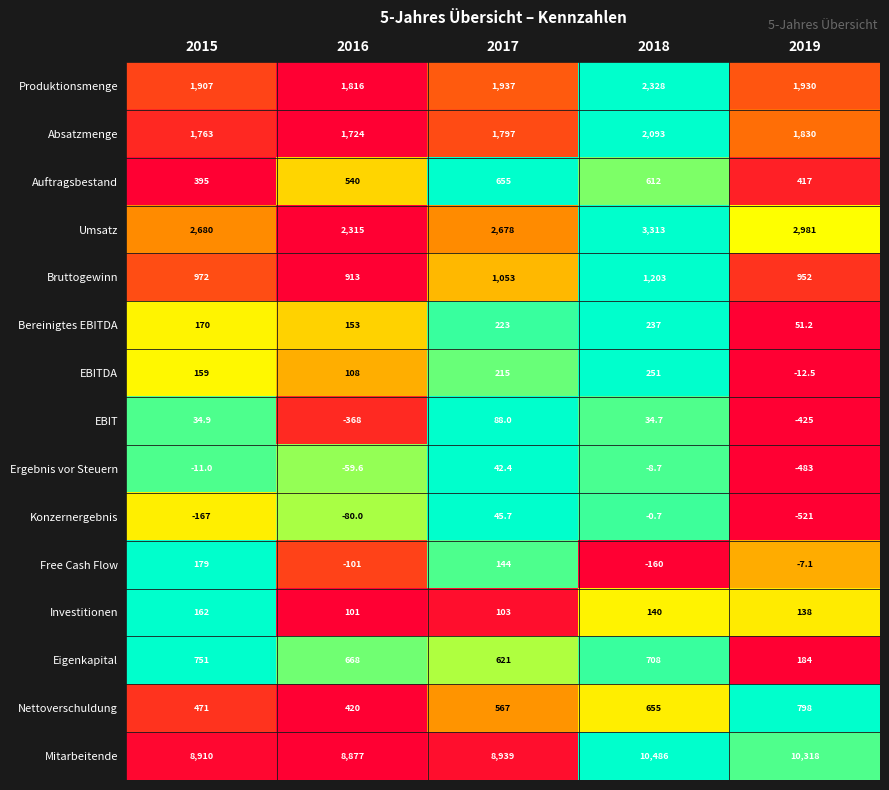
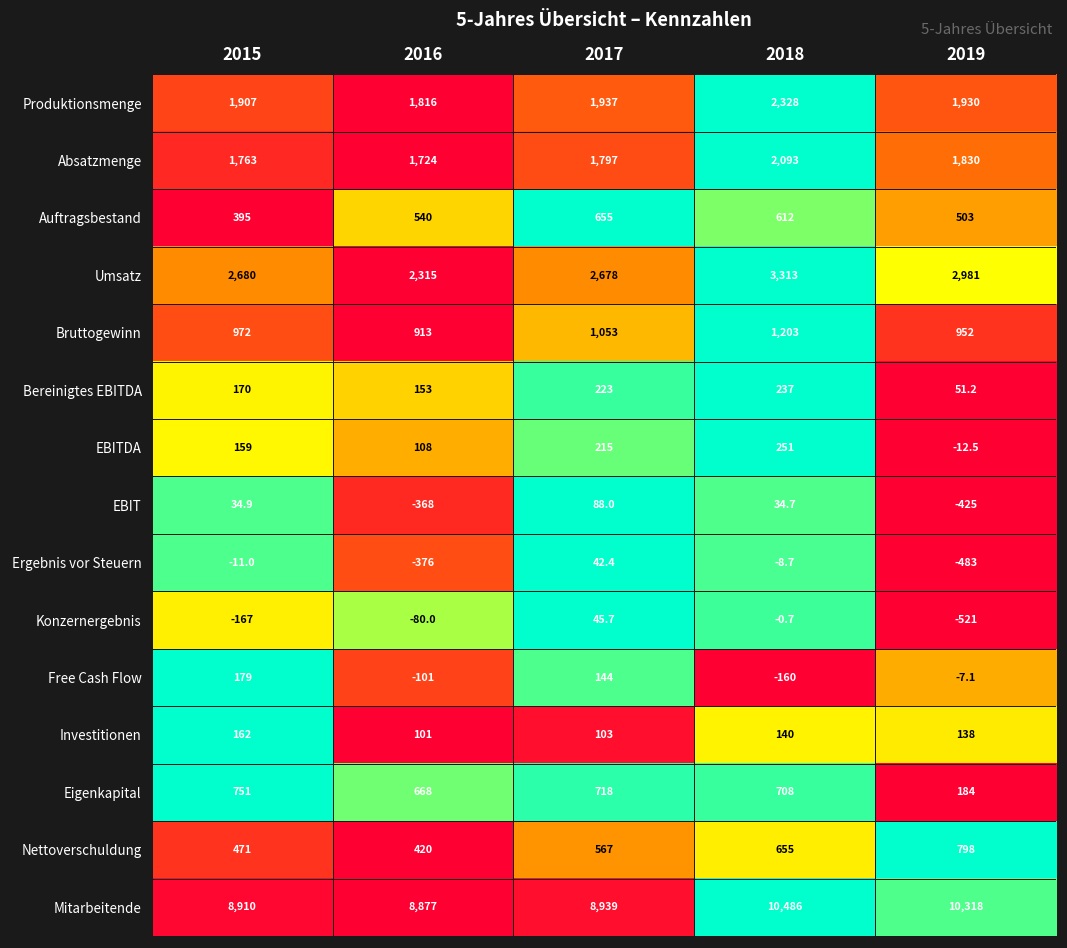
  {
    "Produktionsmenge": {
      "2015": "1,907",
      "2016": "1,816",
      "2017": "1,937",
      "2018": "2,328",
      "2019": "1,930"
    },
    "Absatzmenge": {
      "2015": "1,763",
      "2016": "1,724",
      "2017": "1,797",
      "2018": "2,093",
      "2019": "1,830"
    },
    "Auftragsbestand": {
      "2015": "395",
      "2016": "540",
      "2017": "655",
      "2018": "612",
-     "2019": "417"
+     "2019": "503"
    },
    "Umsatz": {
      "2015": "2,680",
      "2016": "2,315",
      "2017": "2,678",
      "2018": "3,313",
      "2019": "2,981"
    },
    "Bruttogewinn": {
      "2015": "972",
      "2016": "913",
      "2017": "1,053",
      "2018": "1,203",
      "2019": "952"
    },
    "Bereinigtes EBITDA": {
      "2015": "170",
      "2016": "153",
      "2017": "223",
      "2018": "237",
      "2019": "51.2"
    },
    "EBITDA": {
      "2015": "159",
      "2016": "108",
      "2017": "215",
      "2018": "251",
      "2019": "-12.5"
    },
    "EBIT": {
      "2015": "34.9",
      "2016": "-368",
      "2017": "88.0",
      "2018": "34.7",
      "2019": "-425"
    },
    "Ergebnis vor Steuern": {
      "2015": "-11.0",
-     "2016": "-59.6",
+     "2016": "-376",
      "2017": "42.4",
      "2018": "-8.7",
      "2019": "-483"
    },
    "Konzernergebnis": {
      "2015": "-167",
      "2016": "-80.0",
      "2017": "45.7",
      "2018": "-0.7",
      "2019": "-521"
    },
    "Free Cash Flow": {
      "2015": "179",
      "2016": "-101",
      "2017": "144",
      "2018": "-160",
      "2019": "-7.1"
    },
    "Investitionen": {
      "2015": "162",
      "2016": "101",
      "2017": "103",
      "2018": "140",
      "2019": "138"
    },
    "Eigenkapital": {
      "2015": "751",
      "2016": "668",
-     "2017": "621",
+     "2017": "718",
      "2018": "708",
      "2019": "184"
    },
    "Nettoverschuldung": {
      "2015": "471",
      "2016": "420",
      "2017": "567",
      "2018": "655",
      "2019": "798"
    },
    "Mitarbeitende": {
      "2015": "8,910",
      "2016": "8,877",
      "2017": "8,939",
      "2018": "10,486",
      "2019": "10,318"
    }
  }
